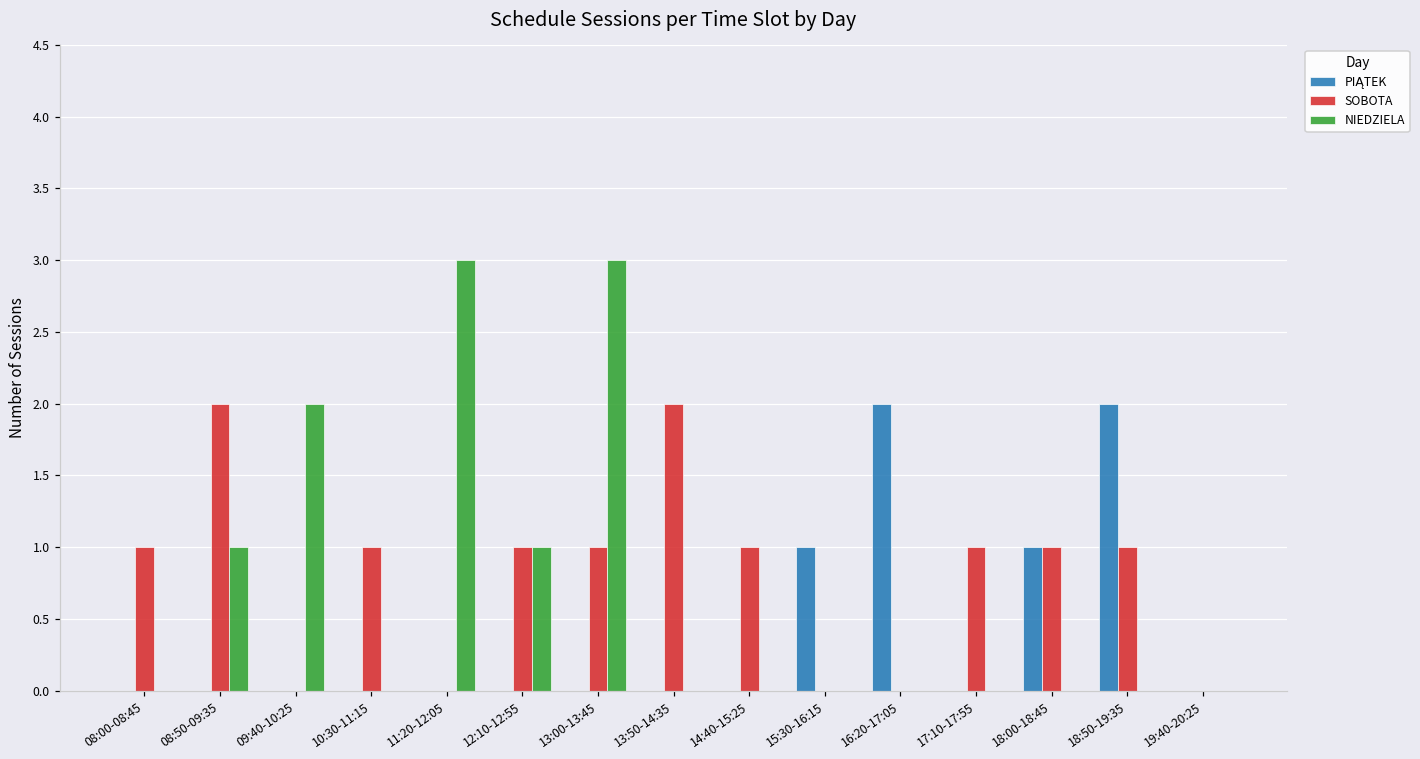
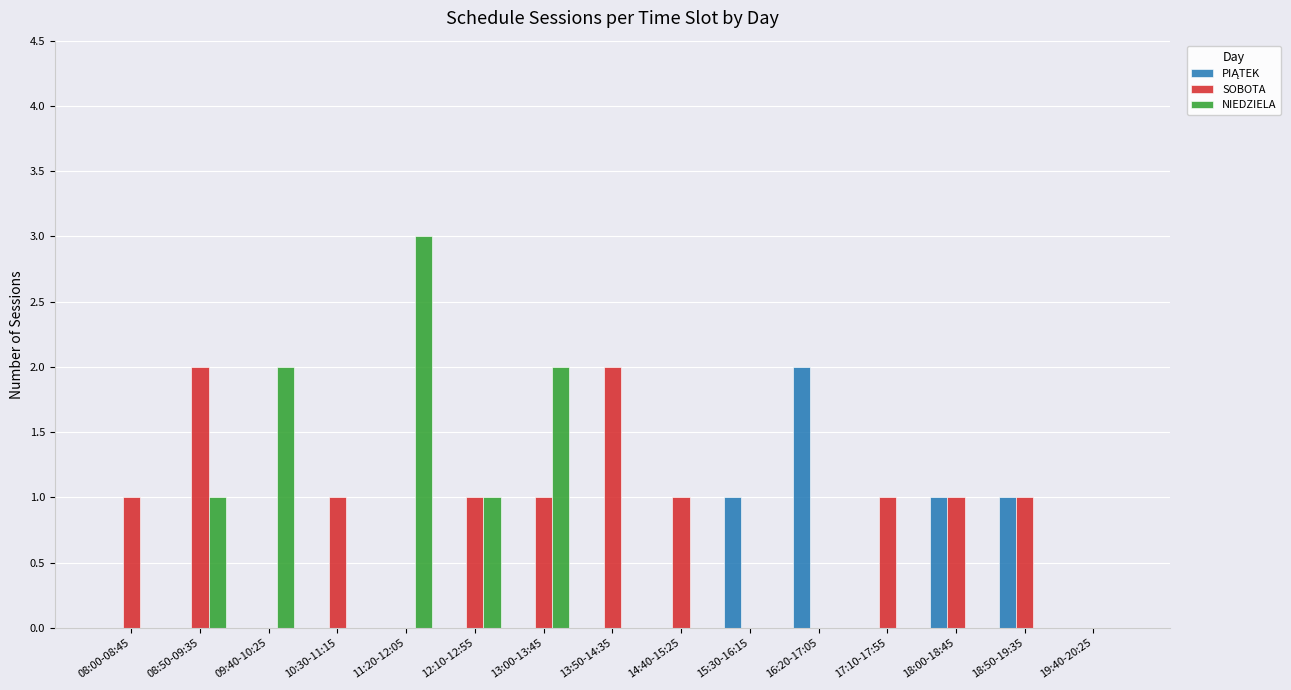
  {
    "PIĄTEK": {
      "08:00-08:45": 0,
      "08:50-09:35": 0,
      "09:40-10:25": 0,
      "10:30-11:15": 0,
      "11:20-12:05": 0,
      "12:10-12:55": 0,
      "13:00-13:45": 0,
      "13:50-14:35": 0,
      "14:40-15:25": 0,
      "15:30-16:15": 1,
      "16:20-17:05": 2,
      "17:10-17:55": 0,
      "18:00-18:45": 1,
-     "18:50-19:35": 2,
+     "18:50-19:35": 1,
      "19:40-20:25": 0
    },
    "SOBOTA": {
      "08:00-08:45": 1,
      "08:50-09:35": 2,
      "09:40-10:25": 0,
      "10:30-11:15": 1,
      "11:20-12:05": 0,
      "12:10-12:55": 1,
      "13:00-13:45": 1,
      "13:50-14:35": 2,
      "14:40-15:25": 1,
      "15:30-16:15": 0,
      "16:20-17:05": 0,
      "17:10-17:55": 1,
      "18:00-18:45": 1,
      "18:50-19:35": 1,
      "19:40-20:25": 0
    },
    "NIEDZIELA": {
      "08:00-08:45": 0,
      "08:50-09:35": 1,
      "09:40-10:25": 2,
      "10:30-11:15": 0,
      "11:20-12:05": 3,
      "12:10-12:55": 1,
-     "13:00-13:45": 3,
+     "13:00-13:45": 2,
      "13:50-14:35": 0,
      "14:40-15:25": 0,
      "15:30-16:15": 0,
      "16:20-17:05": 0,
      "17:10-17:55": 0,
      "18:00-18:45": 0,
      "18:50-19:35": 0,
      "19:40-20:25": 0
    }
  }
